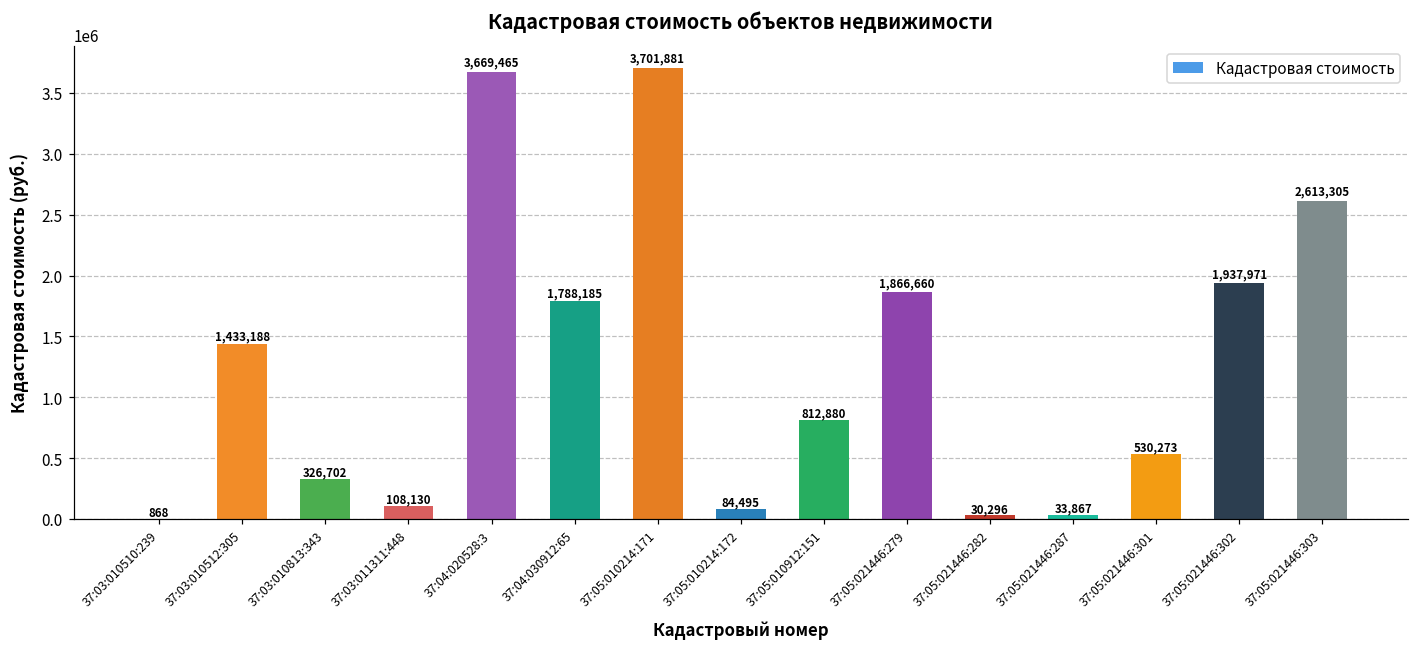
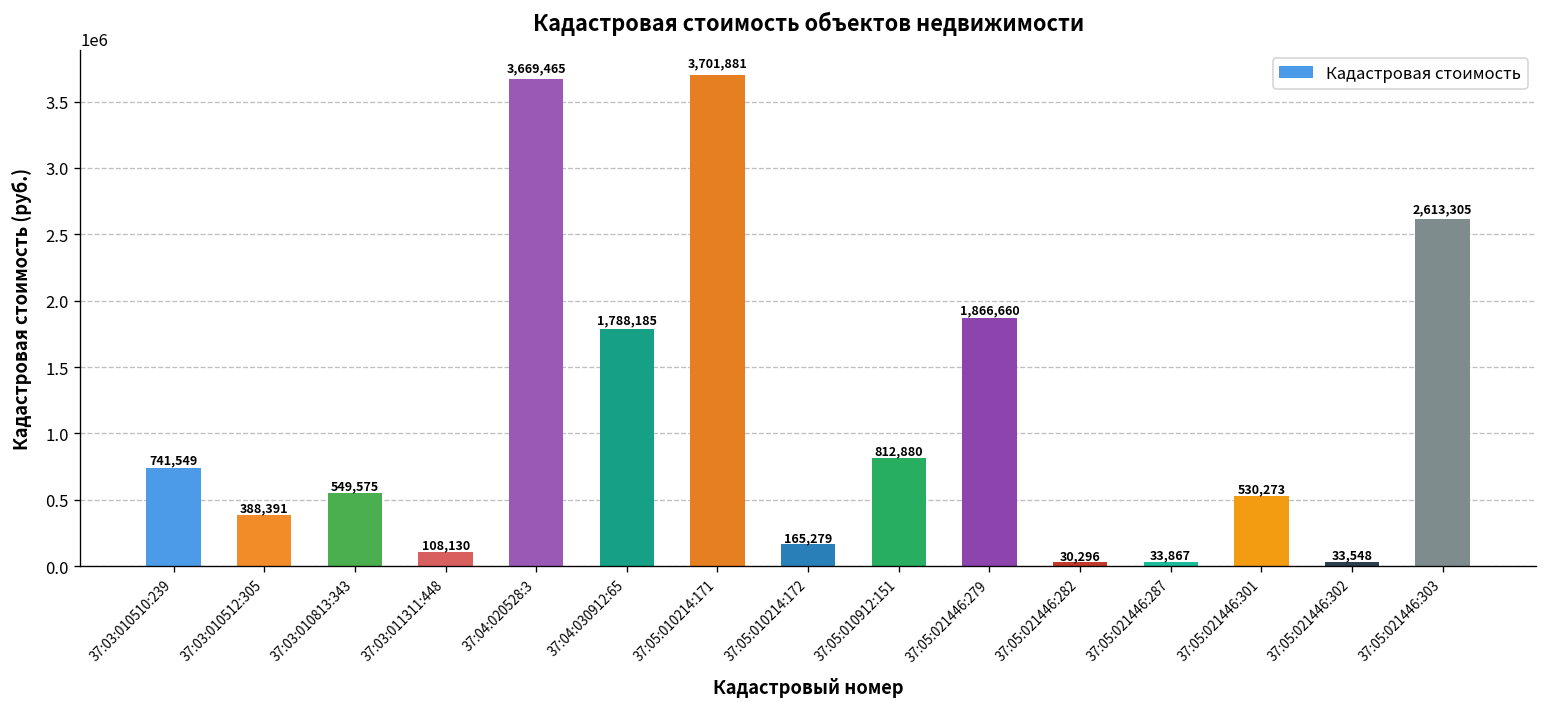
  {
-   "37:03:010510:239": "868",
-   "37:03:010512:305": "1,433,188",
-   "37:03:010813:343": "326,702",
+   "37:03:010510:239": "741,549",
+   "37:03:010512:305": "388,391",
+   "37:03:010813:343": "549,575",
    "37:03:011311:448": "108,130",
    "37:04:020528:3": "3,669,465",
    "37:04:030912:65": "1,788,185",
    "37:05:010214:171": "3,701,881",
-   "37:05:010214:172": "84,495",
+   "37:05:010214:172": "165,279",
    "37:05:010912:151": "812,880",
    "37:05:021446:279": "1,866,660",
    "37:05:021446:282": "30,296",
    "37:05:021446:287": "33,867",
    "37:05:021446:301": "530,273",
-   "37:05:021446:302": "1,937,971",
+   "37:05:021446:302": "33,548",
    "37:05:021446:303": "2,613,305"
  }
